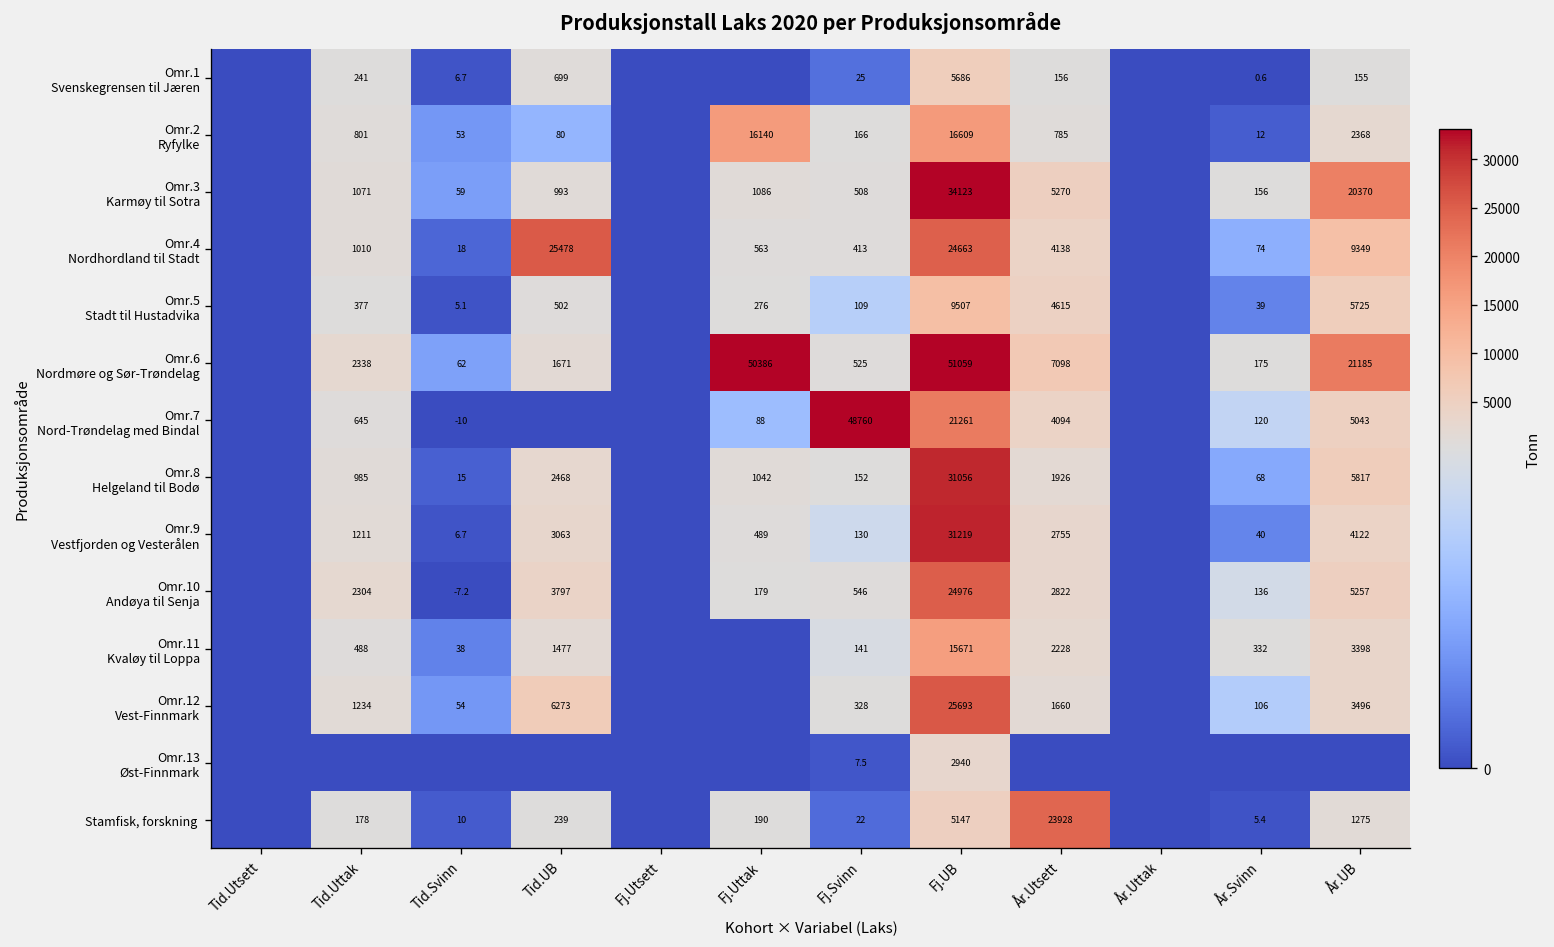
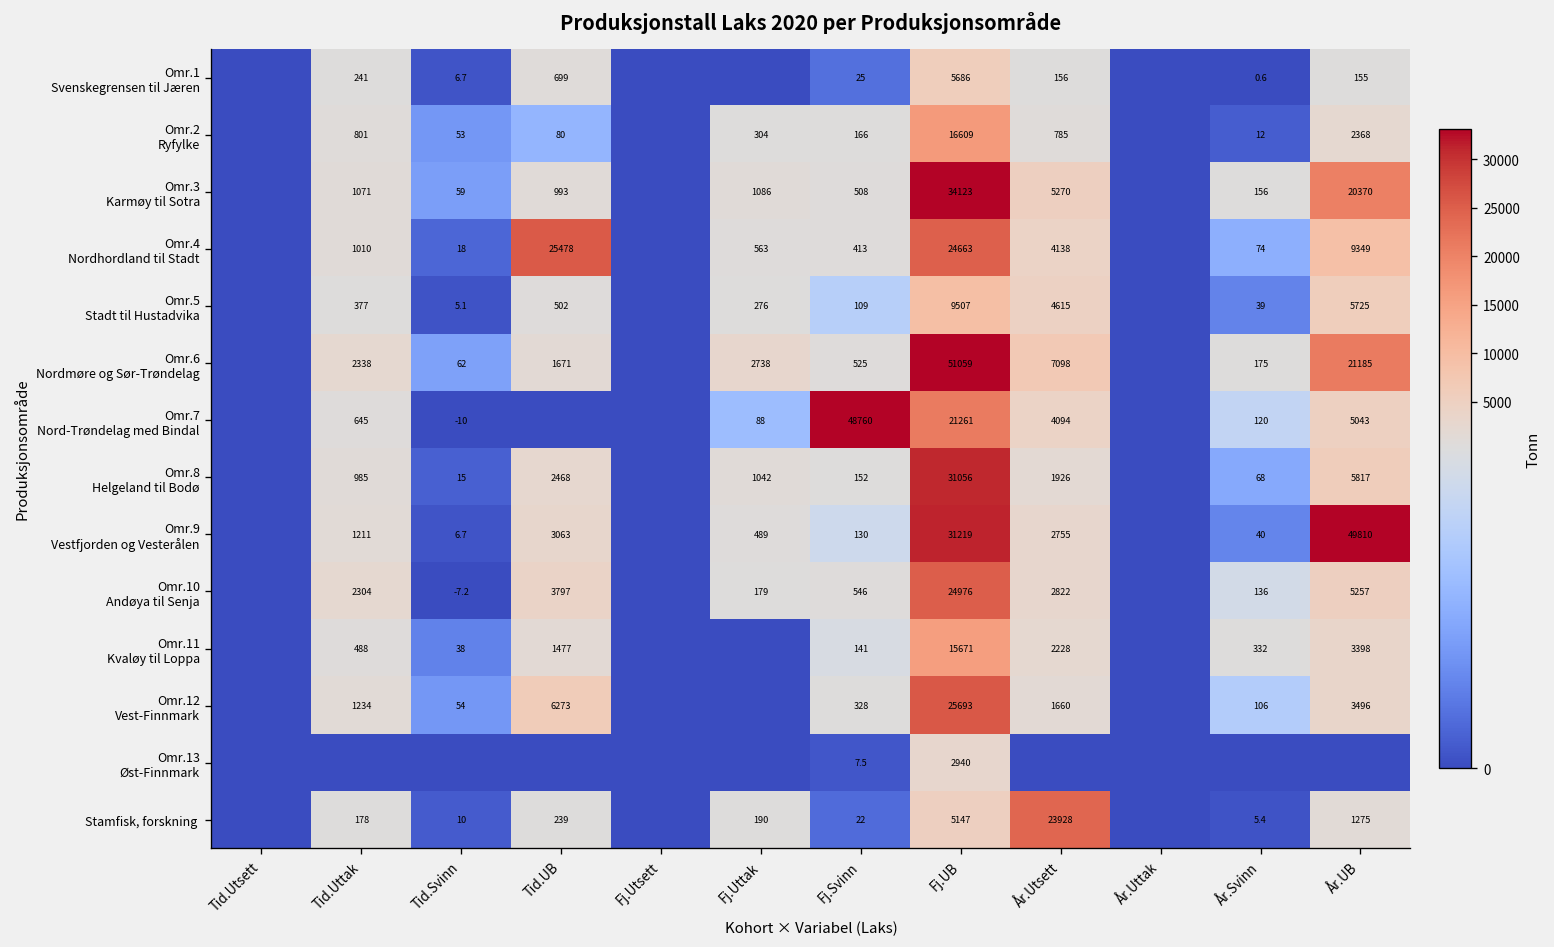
  {
    "Omr.1 Svenskegrensen til Jæren": {
      "Tid.Uttak": 241,
      "Tid.Svinn": 6.7,
      "Tid.UB": 699,
      "Fj.Svinn": 25,
      "Fj.UB": 5686,
      "År.Utsett": 156,
      "År.Svinn": 0.6,
      "År.UB": 155
    },
    "Omr.2 Ryfylke": {
      "Tid.Uttak": 801,
      "Tid.Svinn": 53,
      "Tid.UB": 80,
-     "Fj.Uttak": 16140,
+     "Fj.Uttak": 304,
      "Fj.Svinn": 166,
      "Fj.UB": 16609,
      "År.Utsett": 785,
      "År.Svinn": 12,
      "År.UB": 2368
    },
    "Omr.3 Karmøy til Sotra": {
      "Tid.Uttak": 1071,
      "Tid.Svinn": 59,
      "Tid.UB": 993,
      "Fj.Uttak": 1086,
      "Fj.Svinn": 508,
      "Fj.UB": 34123,
      "År.Utsett": 5270,
      "År.Svinn": 156,
      "År.UB": 20370
    },
    "Omr.4 Nordhordland til Stadt": {
      "Tid.Uttak": 1010,
      "Tid.Svinn": 18,
      "Tid.UB": 25478,
      "Fj.Uttak": 563,
      "Fj.Svinn": 413,
      "Fj.UB": 24663,
      "År.Utsett": 4138,
      "År.Svinn": 74,
      "År.UB": 9349
    },
    "Omr.5 Stadt til Hustadvika": {
      "Tid.Uttak": 377,
      "Tid.Svinn": 5.1,
      "Tid.UB": 502,
      "Fj.Uttak": 276,
      "Fj.Svinn": 109,
      "Fj.UB": 9507,
      "År.Utsett": 4615,
      "År.Svinn": 39,
      "År.UB": 5725
    },
    "Omr.6 Nordmøre og Sør-Trøndelag": {
      "Tid.Uttak": 2338,
      "Tid.Svinn": 62,
      "Tid.UB": 1671,
-     "Fj.Uttak": 50386,
+     "Fj.Uttak": 2738,
      "Fj.Svinn": 525,
      "Fj.UB": 51059,
      "År.Utsett": 7098,
      "År.Svinn": 175,
      "År.UB": 21185
    },
    "Omr.7 Nord-Trøndelag med Bindal": {
      "Tid.Uttak": 645,
      "Tid.Svinn": -10,
      "Fj.Uttak": 88,
      "Fj.Svinn": 48760,
      "Fj.UB": 21261,
      "År.Utsett": 4094,
      "År.Svinn": 120,
      "År.UB": 5043
    },
    "Omr.8 Helgeland til Bodø": {
      "Tid.Uttak": 985,
      "Tid.Svinn": 15,
      "Tid.UB": 2468,
      "Fj.Uttak": 1042,
      "Fj.Svinn": 152,
      "Fj.UB": 31056,
      "År.Utsett": 1926,
      "År.Svinn": 68,
      "År.UB": 5817
    },
    "Omr.9 Vestfjorden og Vesterålen": {
      "Tid.Uttak": 1211,
      "Tid.Svinn": 6.7,
      "Tid.UB": 3063,
      "Fj.Uttak": 489,
      "Fj.Svinn": 130,
      "Fj.UB": 31219,
      "År.Utsett": 2755,
      "År.Svinn": 40,
-     "År.UB": 4122
+     "År.UB": 49810
    },
    "Omr.10 Andøya til Senja": {
      "Tid.Uttak": 2304,
      "Tid.Svinn": -7.2,
      "Tid.UB": 3797,
      "Fj.Uttak": 179,
      "Fj.Svinn": 546,
      "Fj.UB": 24976,
      "År.Utsett": 2822,
      "År.Svinn": 136,
      "År.UB": 5257
    },
    "Omr.11 Kvaløy til Loppa": {
      "Tid.Uttak": 488,
      "Tid.Svinn": 38,
      "Tid.UB": 1477,
      "Fj.Svinn": 141,
      "Fj.UB": 15671,
      "År.Utsett": 2228,
      "År.Svinn": 332,
      "År.UB": 3398
    },
    "Omr.12 Vest-Finnmark": {
      "Tid.Uttak": 1234,
      "Tid.Svinn": 54,
      "Tid.UB": 6273,
      "Fj.Svinn": 328,
      "Fj.UB": 25693,
      "År.Utsett": 1660,
      "År.Svinn": 106,
      "År.UB": 3496
    },
    "Omr.13 Øst-Finnmark": {
      "Fj.Svinn": 7.5,
      "Fj.UB": 2940
    },
    "Stamfisk, forskning": {
      "Tid.Uttak": 178,
      "Tid.Svinn": 10,
      "Tid.UB": 239,
      "Fj.Uttak": 190,
      "Fj.Svinn": 22,
      "Fj.UB": 5147,
      "År.Utsett": 23928,
      "År.Svinn": 5.4,
      "År.UB": 1275
    }
  }
